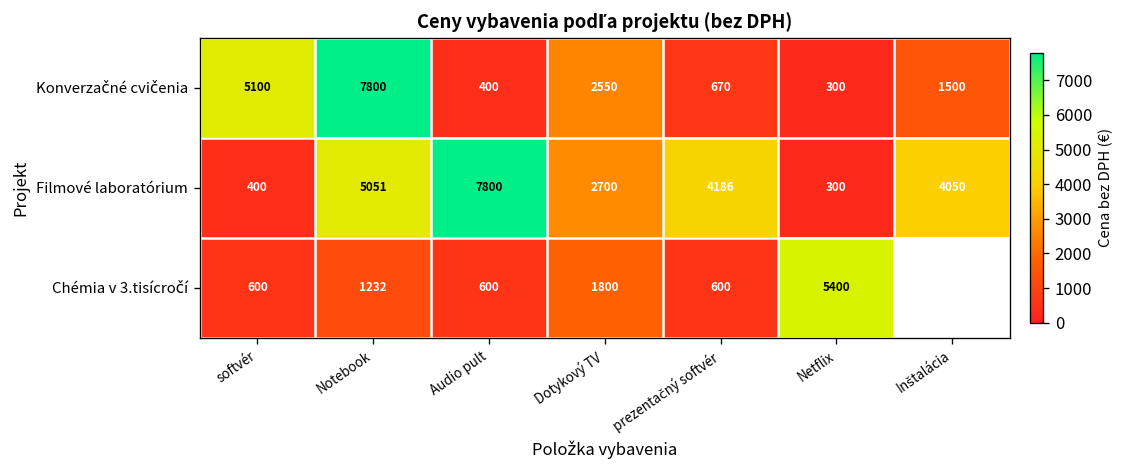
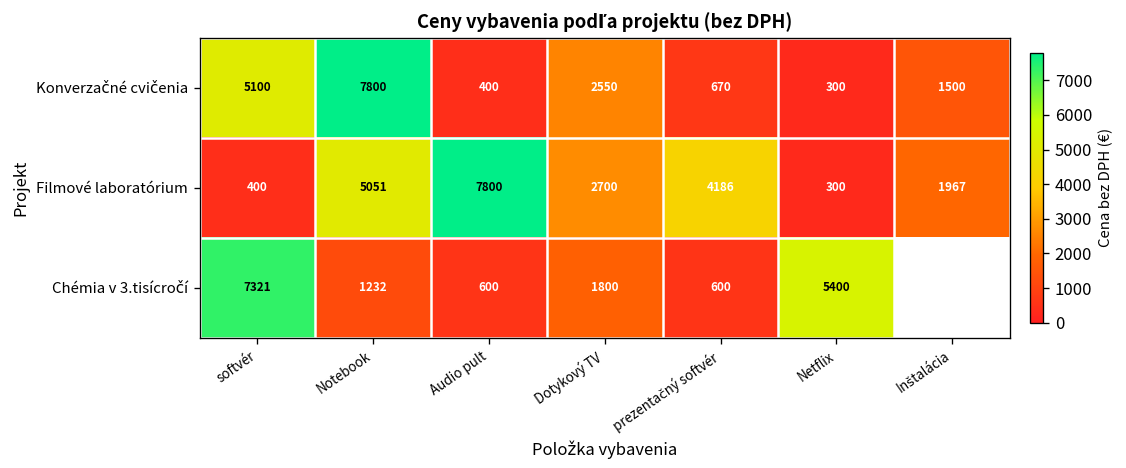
  {
    "Konverzačné cvičenia": {
      "softvér": 5100,
      "Notebook": 7800,
      "Audio pult": 400,
      "Dotykový TV": 2550,
      "prezentačný softvér": 670,
      "Netflix": 300,
      "Inštalácia": 1500
    },
    "Filmové laboratórium": {
      "softvér": 400,
      "Notebook": 5051,
      "Audio pult": 7800,
      "Dotykový TV": 2700,
      "prezentačný softvér": 4186,
      "Netflix": 300,
-     "Inštalácia": 4050
+     "Inštalácia": 1967
    },
    "Chémia v 3.tisícročí": {
-     "softvér": 600,
+     "softvér": 7321,
      "Notebook": 1232,
      "Audio pult": 600,
      "Dotykový TV": 1800,
      "prezentačný softvér": 600,
      "Netflix": 5400
    }
  }
